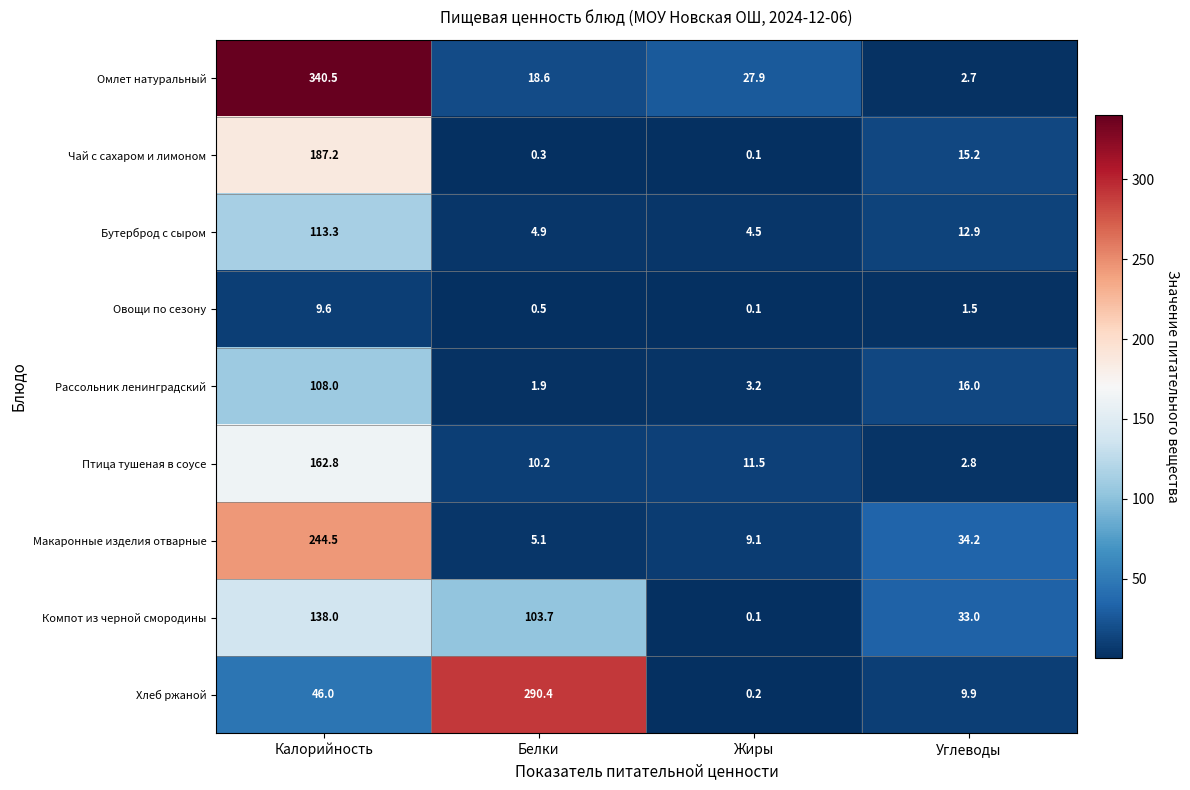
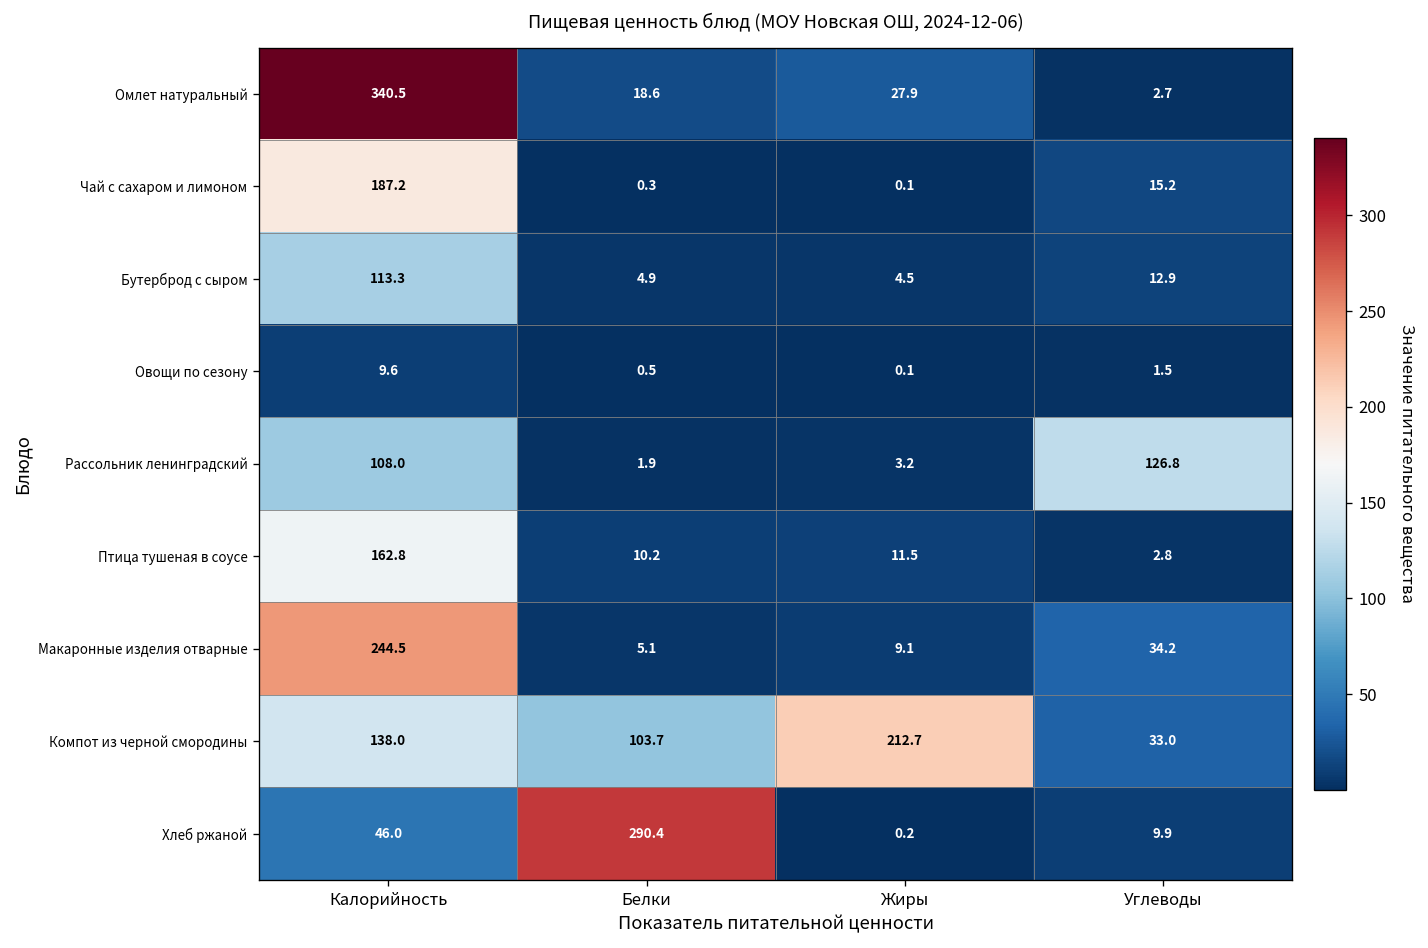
  {
    "Омлет натуральный": {
      "Калорийность": 340.5,
      "Белки": 18.6,
      "Жиры": 27.9,
      "Углеводы": 2.7
    },
    "Чай с сахаром и лимоном": {
      "Калорийность": 187.2,
      "Белки": 0.3,
      "Жиры": 0.1,
      "Углеводы": 15.2
    },
    "Бутерброд с сыром": {
      "Калорийность": 113.3,
      "Белки": 4.9,
      "Жиры": 4.5,
      "Углеводы": 12.9
    },
    "Овощи по сезону": {
      "Калорийность": 9.6,
      "Белки": 0.5,
      "Жиры": 0.1,
      "Углеводы": 1.5
    },
    "Рассольник ленинградский": {
      "Калорийность": 108.0,
      "Белки": 1.9,
      "Жиры": 3.2,
-     "Углеводы": 16.0
+     "Углеводы": 126.8
    },
    "Птица тушеная в соусе": {
      "Калорийность": 162.8,
      "Белки": 10.2,
      "Жиры": 11.5,
      "Углеводы": 2.8
    },
    "Макаронные изделия отварные": {
      "Калорийность": 244.5,
      "Белки": 5.1,
      "Жиры": 9.1,
      "Углеводы": 34.2
    },
    "Компот из черной смородины": {
      "Калорийность": 138.0,
      "Белки": 103.7,
-     "Жиры": 0.1,
+     "Жиры": 212.7,
      "Углеводы": 33.0
    },
    "Хлеб ржаной": {
      "Калорийность": 46.0,
      "Белки": 290.4,
      "Жиры": 0.2,
      "Углеводы": 9.9
    }
  }
